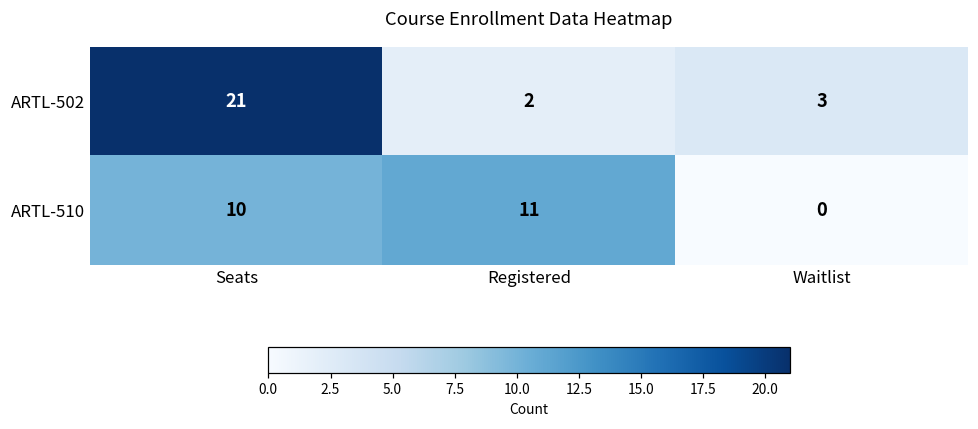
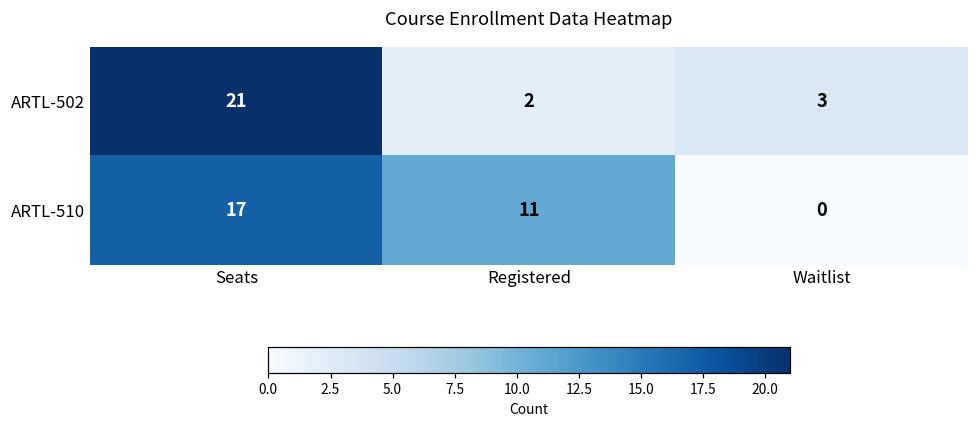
  {
    "ARTL-502": {
      "Seats": 21,
      "Registered": 2,
      "Waitlist": 3
    },
    "ARTL-510": {
-     "Seats": 10,
+     "Seats": 17,
      "Registered": 11,
      "Waitlist": 0
    }
  }
